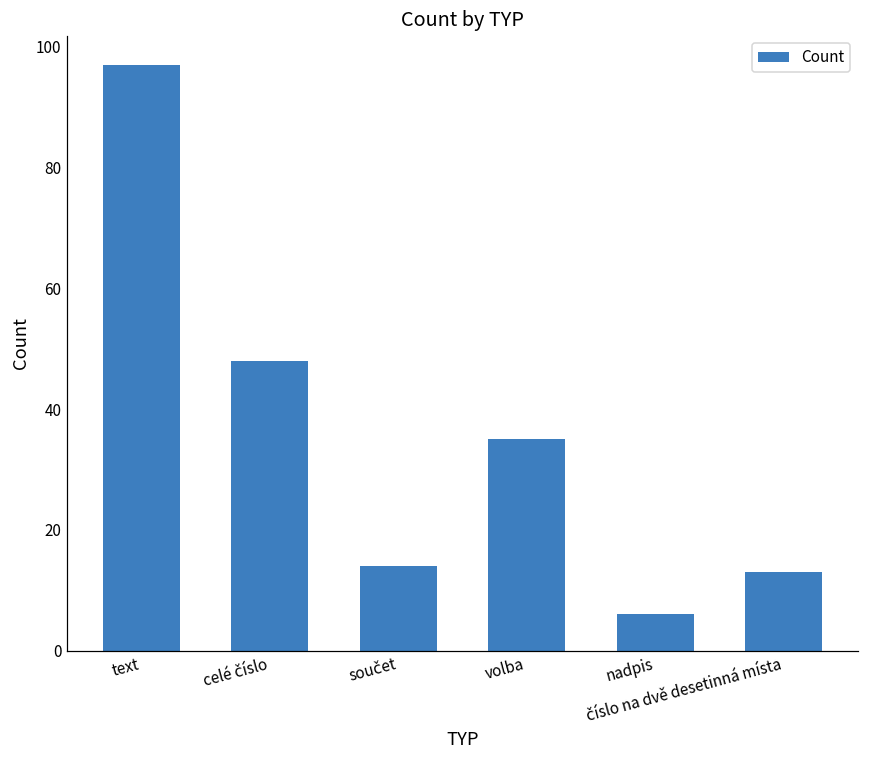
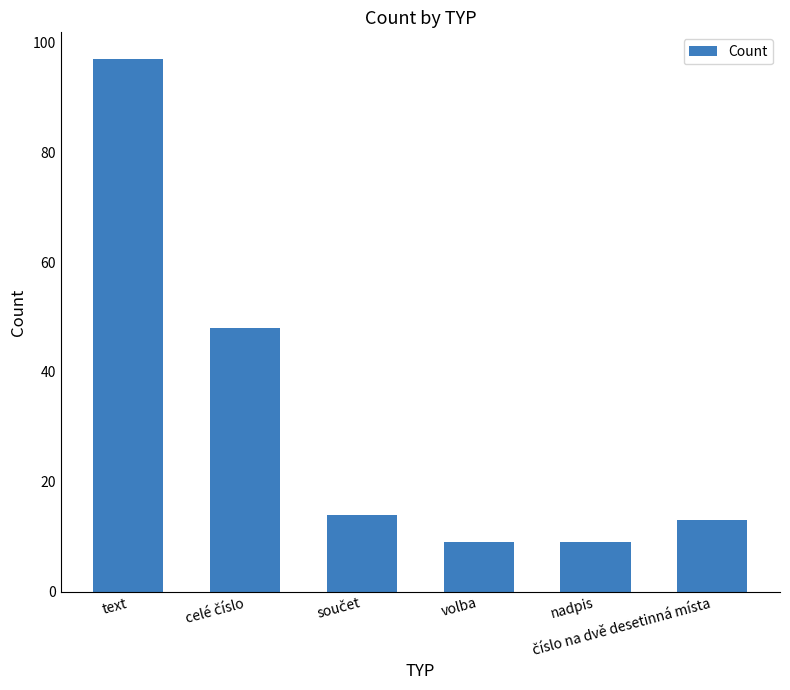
  {
    "text": 97,
    "celé číslo": 48,
    "součet": 14,
-   "volba": 35,
-   "nadpis": 6,
+   "volba": 9,
+   "nadpis": 9,
    "číslo na dvě desetinná místa": 13
  }
